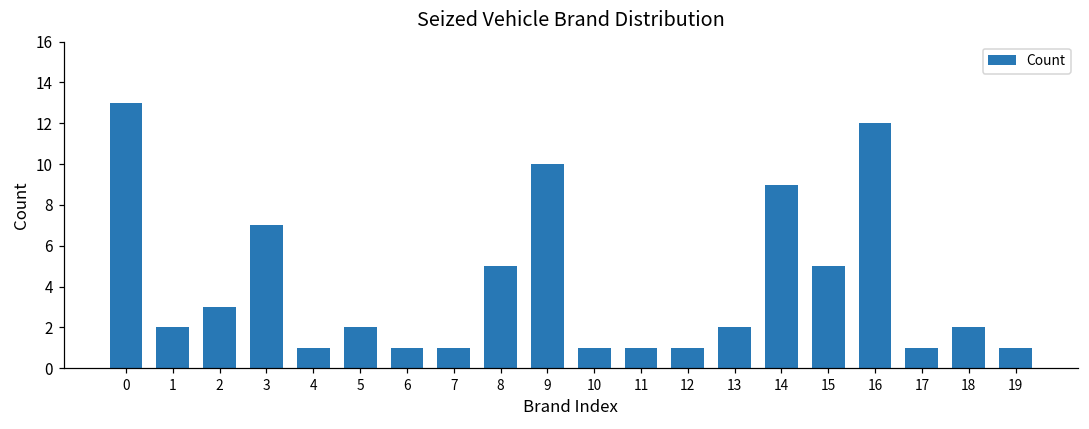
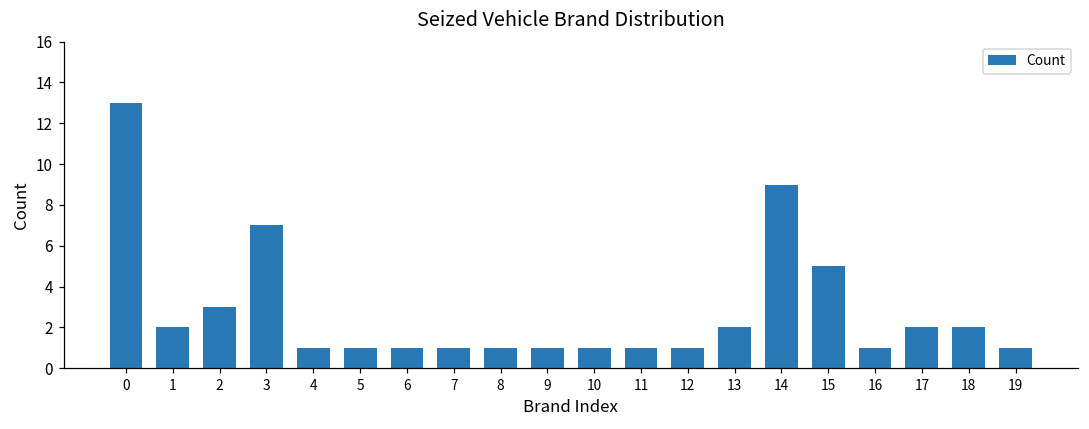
  {
    "0": 13,
    "1": 2,
    "2": 3,
    "3": 7,
    "4": 1,
-   "5": 2,
+   "5": 1,
    "6": 1,
    "7": 1,
-   "8": 5,
-   "9": 10,
+   "8": 1,
+   "9": 1,
    "10": 1,
    "11": 1,
    "12": 1,
    "13": 2,
    "14": 9,
    "15": 5,
-   "16": 12,
-   "17": 1,
+   "16": 1,
+   "17": 2,
    "18": 2,
    "19": 1
  }
